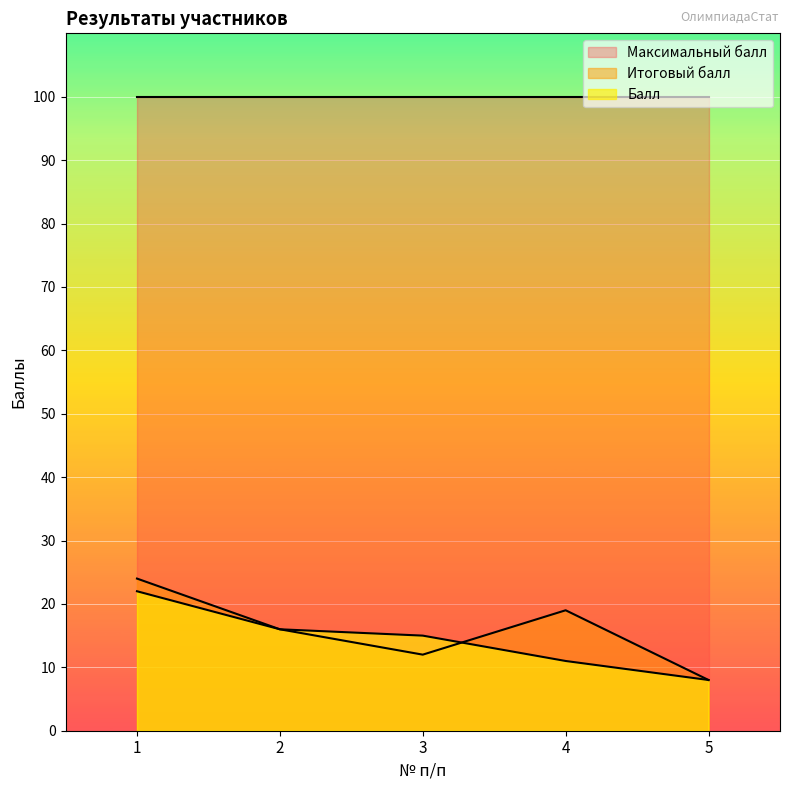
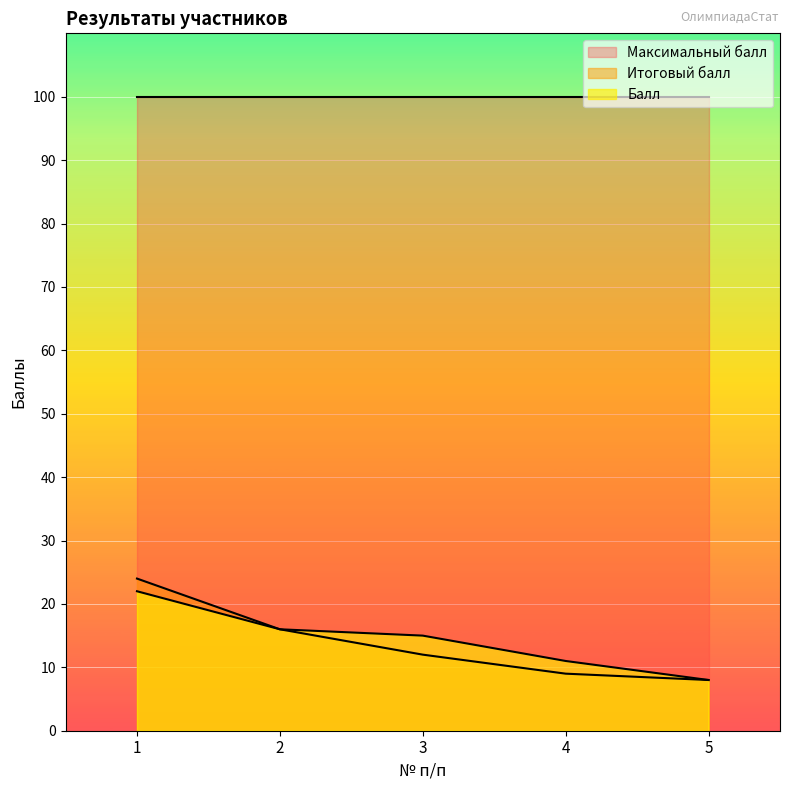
  {
    "Максимальный балл": {
      "1": 100,
      "2": 100,
      "3": 100,
      "4": 100
    },
    "Итоговый балл": {
      "1": 24,
      "3": 12,
-     "4": 19
+     "4": 9
    },
    "Балл": {
      "1": 22,
      "3": 15,
      "4": 11
    }
  }
